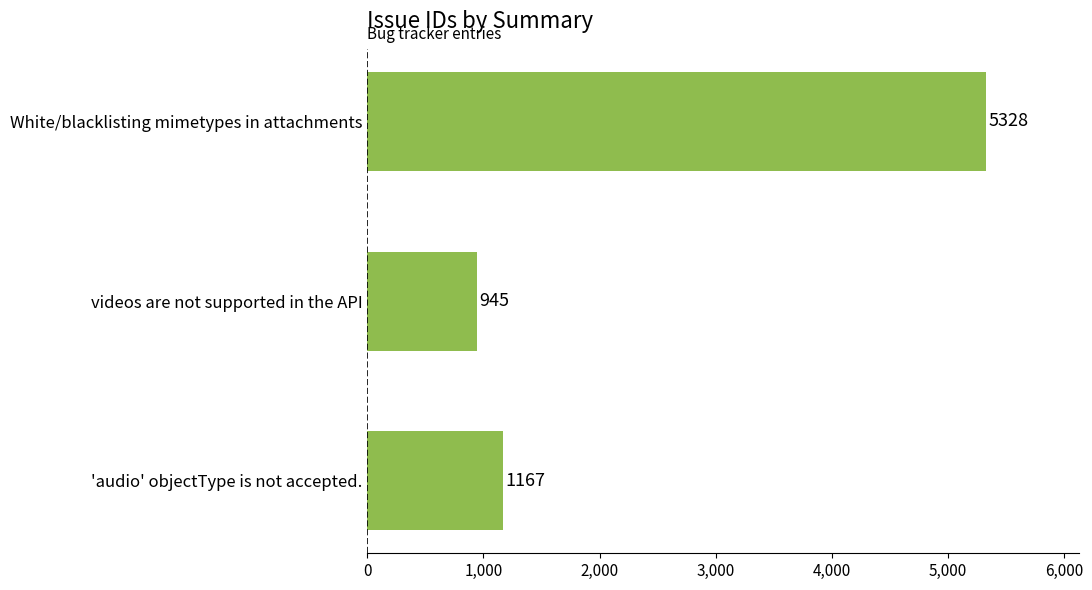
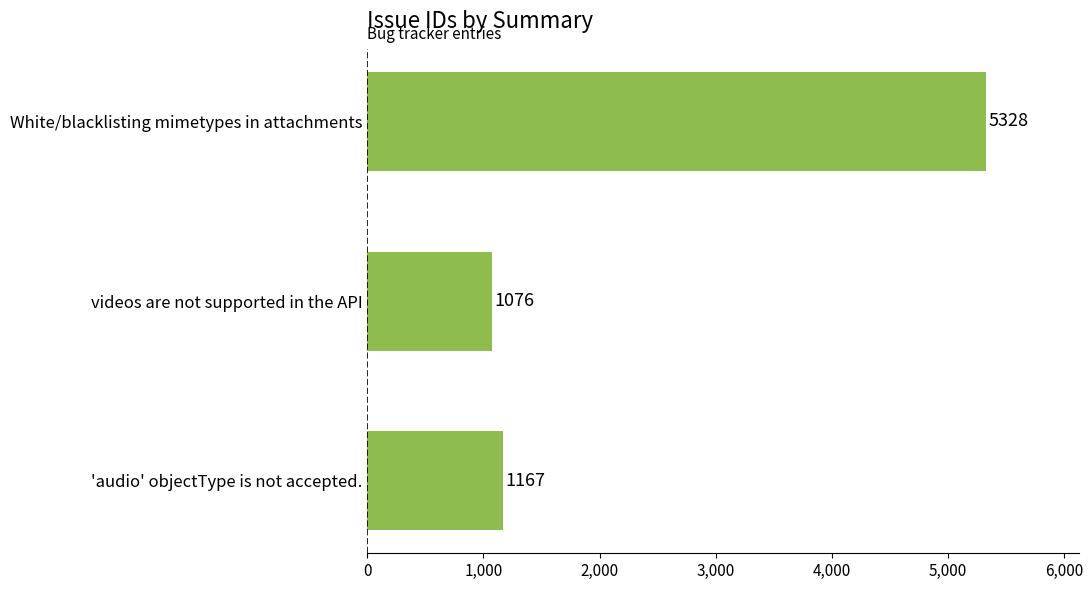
  {
    "White/blacklisting mimetypes in attachments": 5328,
-   "videos are not supported in the API": 945,
+   "videos are not supported in the API": 1076,
    "'audio' objectType is not accepted.": 1167
  }
